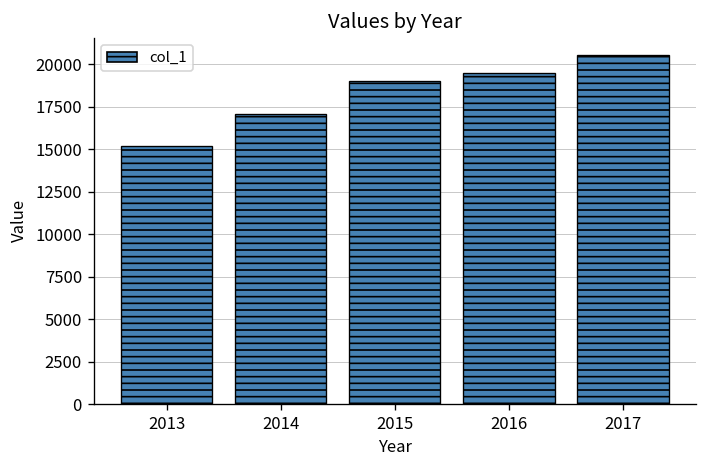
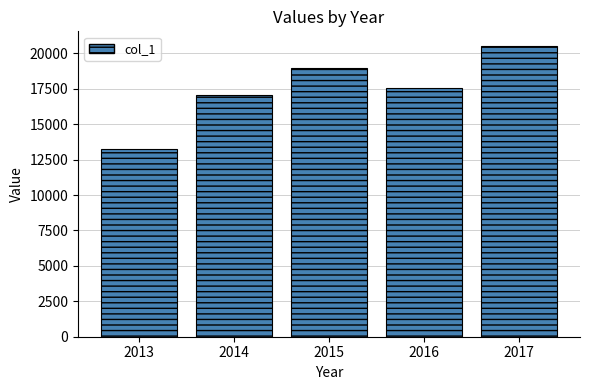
  {
-   "2013": 15200,
+   "2013": 13300,
    "2014": 17100,
    "2015": 19000,
-   "2016": 19500,
+   "2016": 17600,
    "2017": 20500
  }
